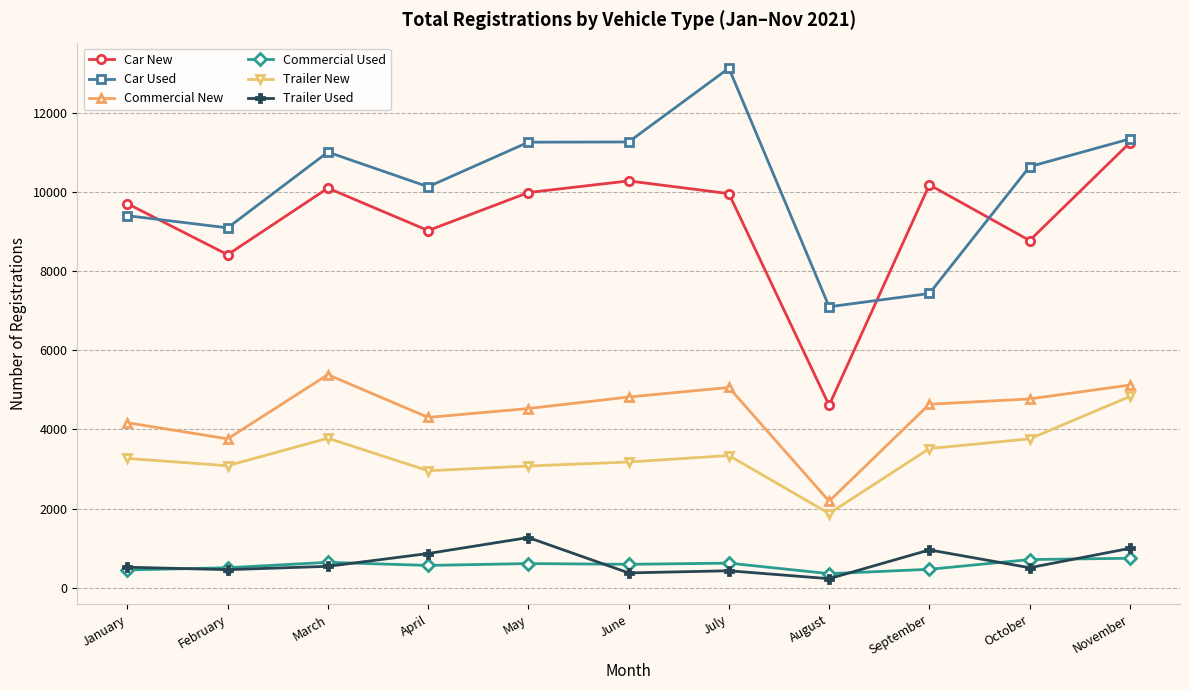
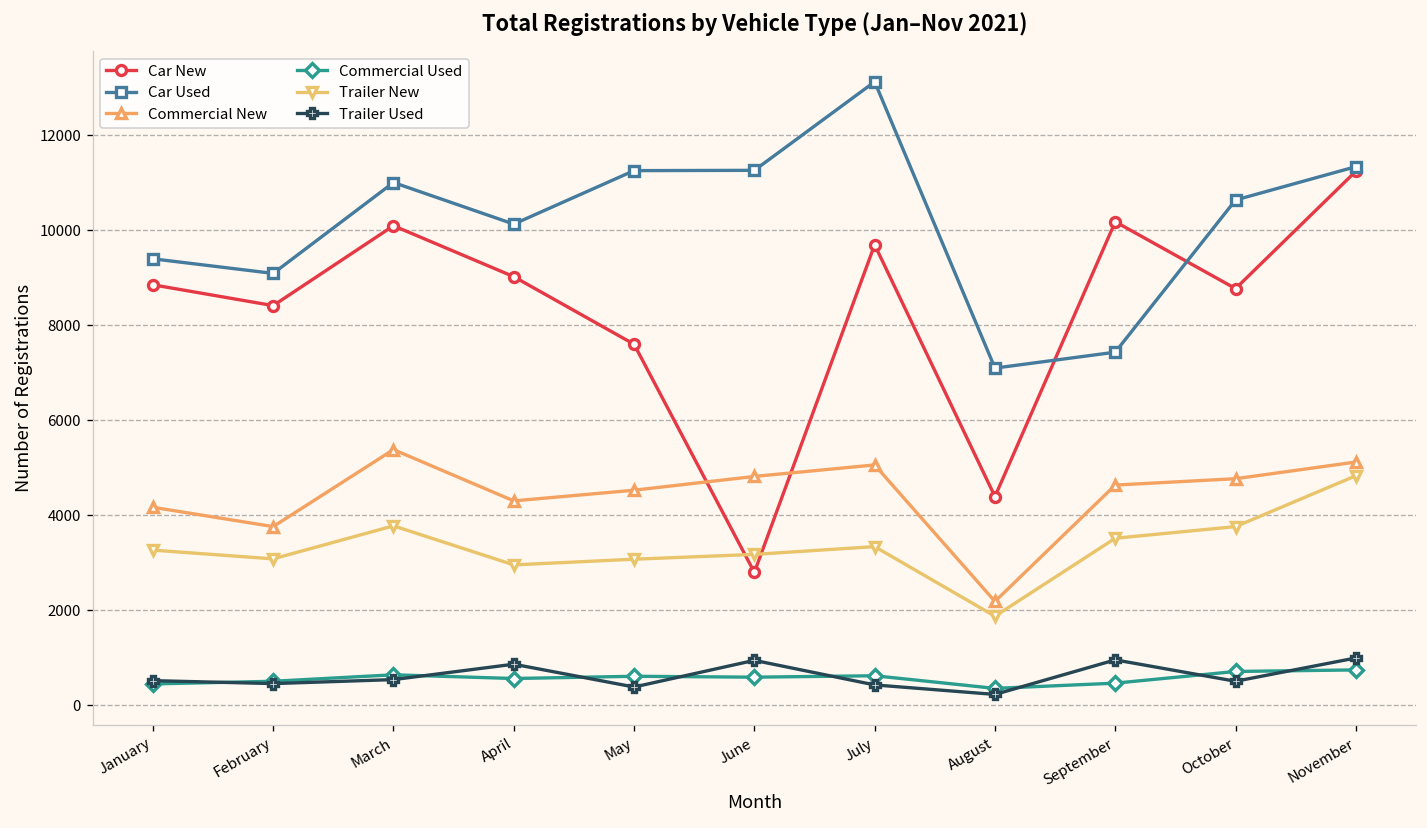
  {
    "Car New": {
-     "January": 9700,
+     "January": 8900,
      "February": 8400,
      "March": 10100,
      "April": 9000,
-     "May": 10000,
-     "June": 10300,
-     "July": 10000,
-     "August": 4600,
+     "May": 7600,
+     "June": 2800,
+     "July": 9700,
+     "August": 4400,
      "September": 10200,
      "October": 8800,
      "November": 11200
    },
    "Trailer Used": {
      "January": 500,
      "March": 500,
      "April": 900,
-     "May": 1300,
-     "June": 400,
+     "May": 400,
+     "June": 900,
      "July": 400,
      "August": 200,
      "September": 1000,
      "October": 500,
      "November": 1000
    }
  }
